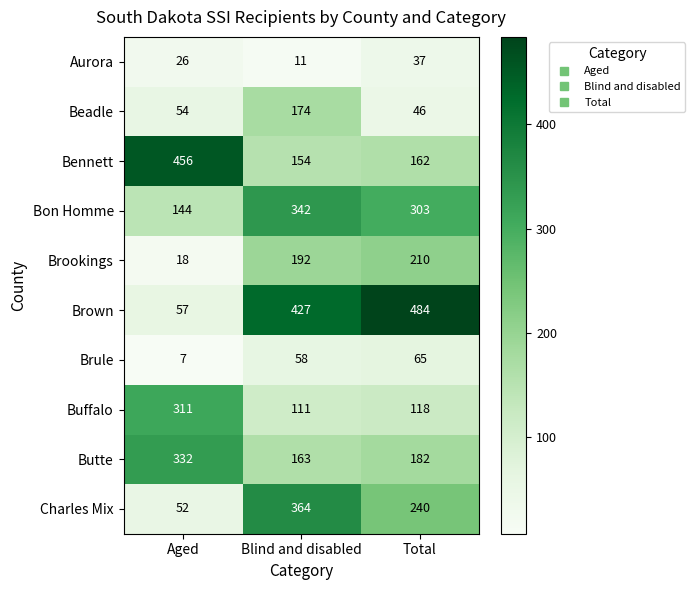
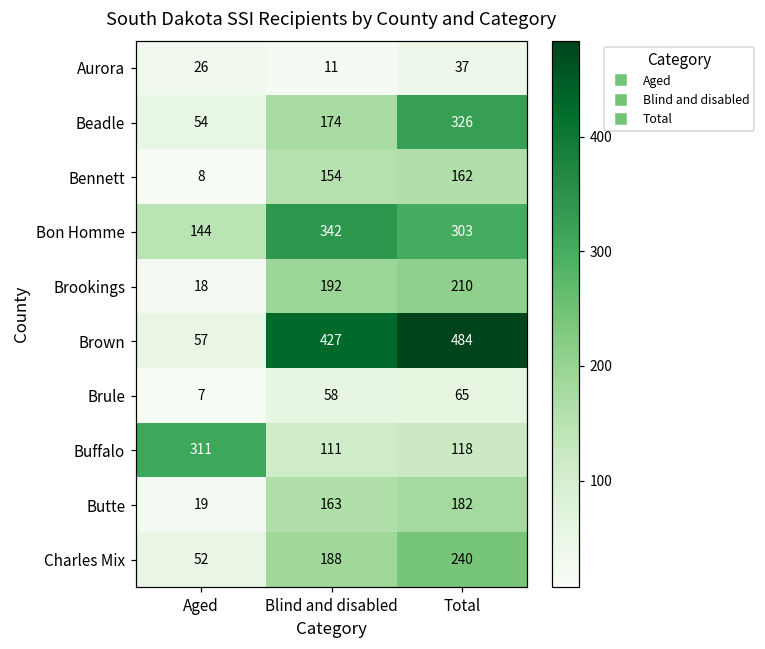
  {
    "Aurora": {
      "Aged": 26,
      "Blind and disabled": 11,
      "Total": 37
    },
    "Beadle": {
      "Aged": 54,
      "Blind and disabled": 174,
-     "Total": 46
+     "Total": 326
    },
    "Bennett": {
-     "Aged": 456,
+     "Aged": 8,
      "Blind and disabled": 154,
      "Total": 162
    },
    "Bon Homme": {
      "Aged": 144,
      "Blind and disabled": 342,
      "Total": 303
    },
    "Brookings": {
      "Aged": 18,
      "Blind and disabled": 192,
      "Total": 210
    },
    "Brown": {
      "Aged": 57,
      "Blind and disabled": 427,
      "Total": 484
    },
    "Brule": {
      "Aged": 7,
      "Blind and disabled": 58,
      "Total": 65
    },
    "Buffalo": {
      "Aged": 311,
      "Blind and disabled": 111,
      "Total": 118
    },
    "Butte": {
-     "Aged": 332,
+     "Aged": 19,
      "Blind and disabled": 163,
      "Total": 182
    },
    "Charles Mix": {
      "Aged": 52,
-     "Blind and disabled": 364,
+     "Blind and disabled": 188,
      "Total": 240
    }
  }
